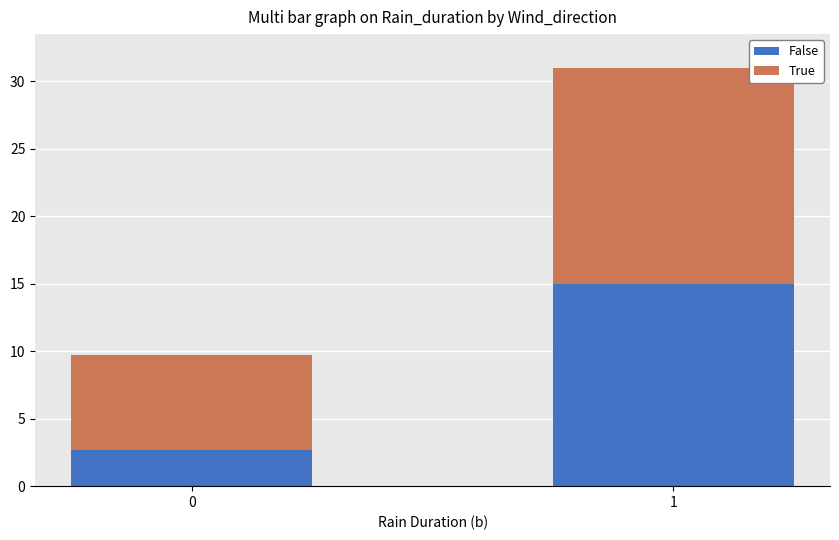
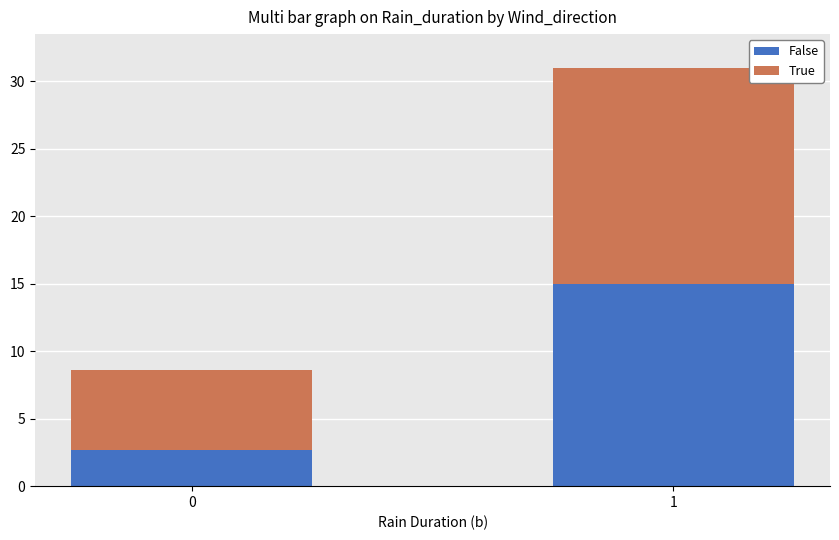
  {
    "False": {
      "0": 2.7,
      "1": 15.0
    },
    "True": {
-     "0": 7.0,
+     "0": 5.9,
      "1": 16.0
    }
  }
